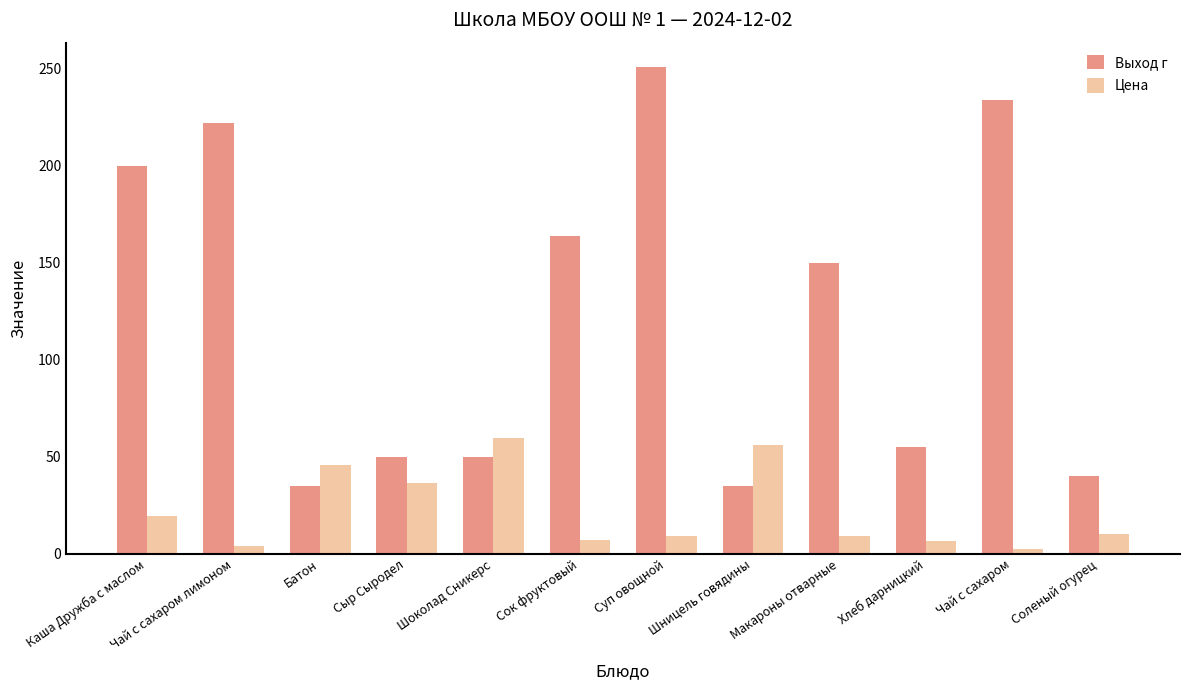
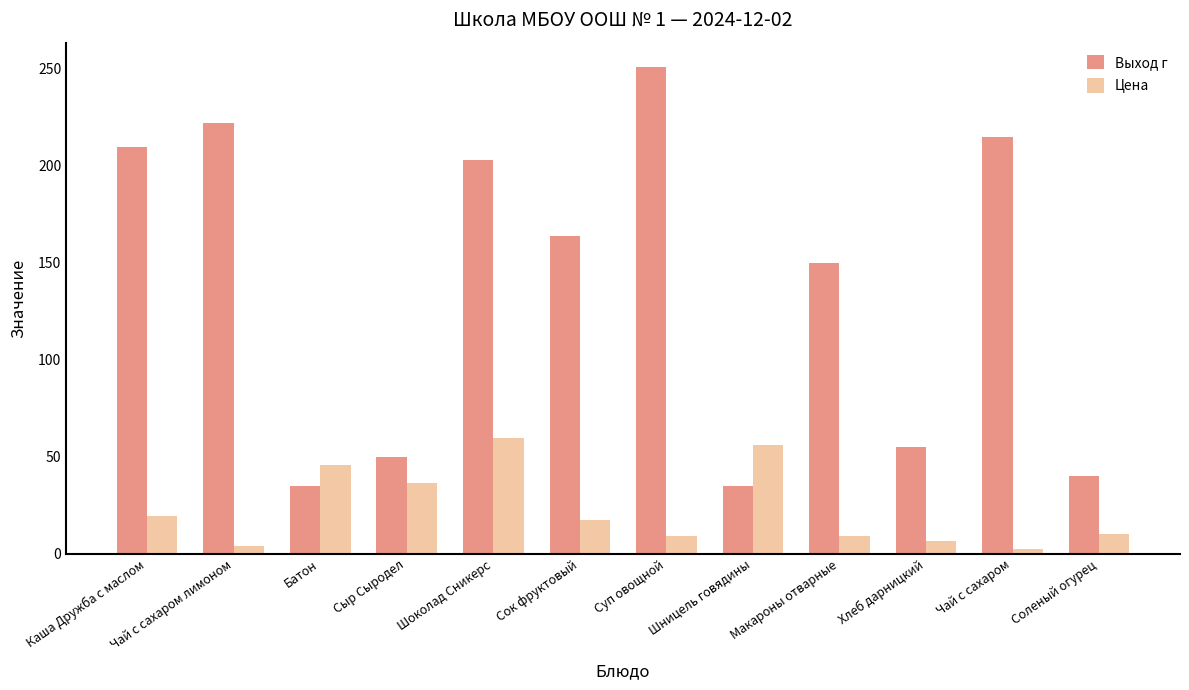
  {
    "Выход г": {
-     "Каша Дружба с маслом": 200,
+     "Каша Дружба с маслом": 210,
      "Чай с сахаром лимоном": 222,
      "Батон": 35,
      "Сыр Сыродел": 50,
-     "Шоколад Сникерс": 50,
+     "Шоколад Сникерс": 203,
      "Сок фруктовый": 164,
      "Суп овощной": 251,
      "Шницель говядины": 35,
      "Макароны отварные": 150,
      "Хлеб дарницкий": 55,
-     "Чай с сахаром": 234,
+     "Чай с сахаром": 215,
      "Соленый огурец": 40
    },
    "Цена": {
      "Каша Дружба с маслом": 20,
      "Чай с сахаром лимоном": 4,
      "Батон": 46,
      "Сыр Сыродел": 36,
      "Шоколад Сникерс": 60,
-     "Сок фруктовый": 7,
+     "Сок фруктовый": 17,
      "Суп овощной": 9,
      "Шницель говядины": 56,
      "Макароны отварные": 9,
      "Хлеб дарницкий": 6,
      "Чай с сахаром": 2,
      "Соленый огурец": 10
    }
  }
